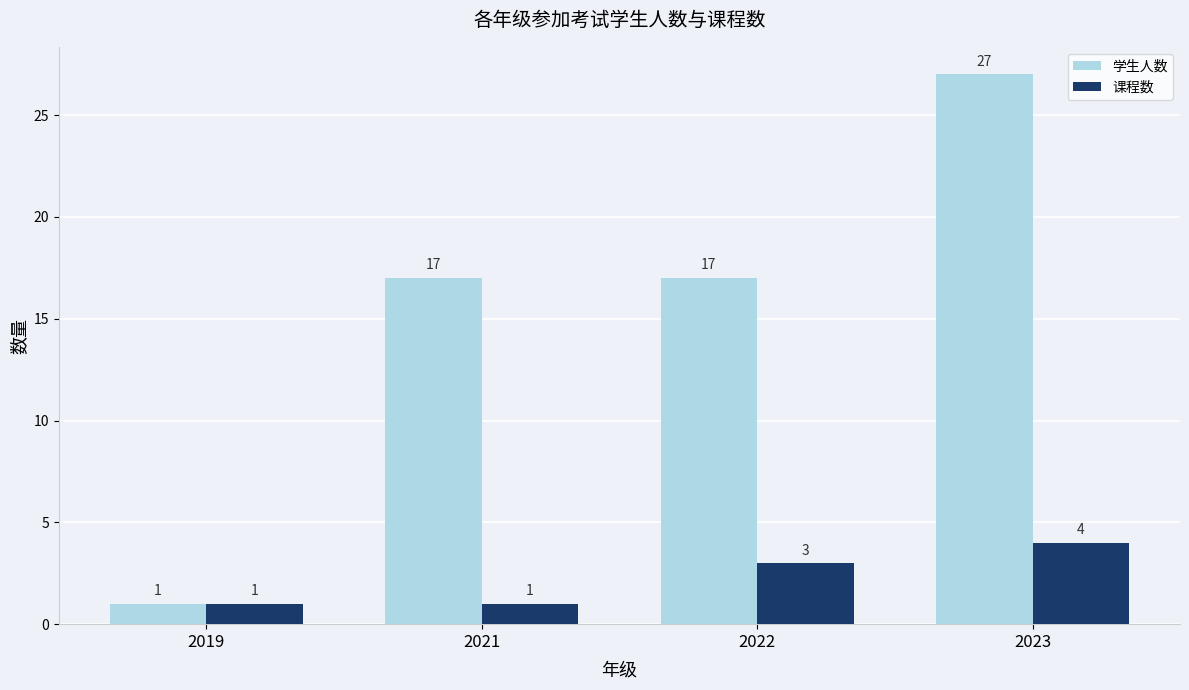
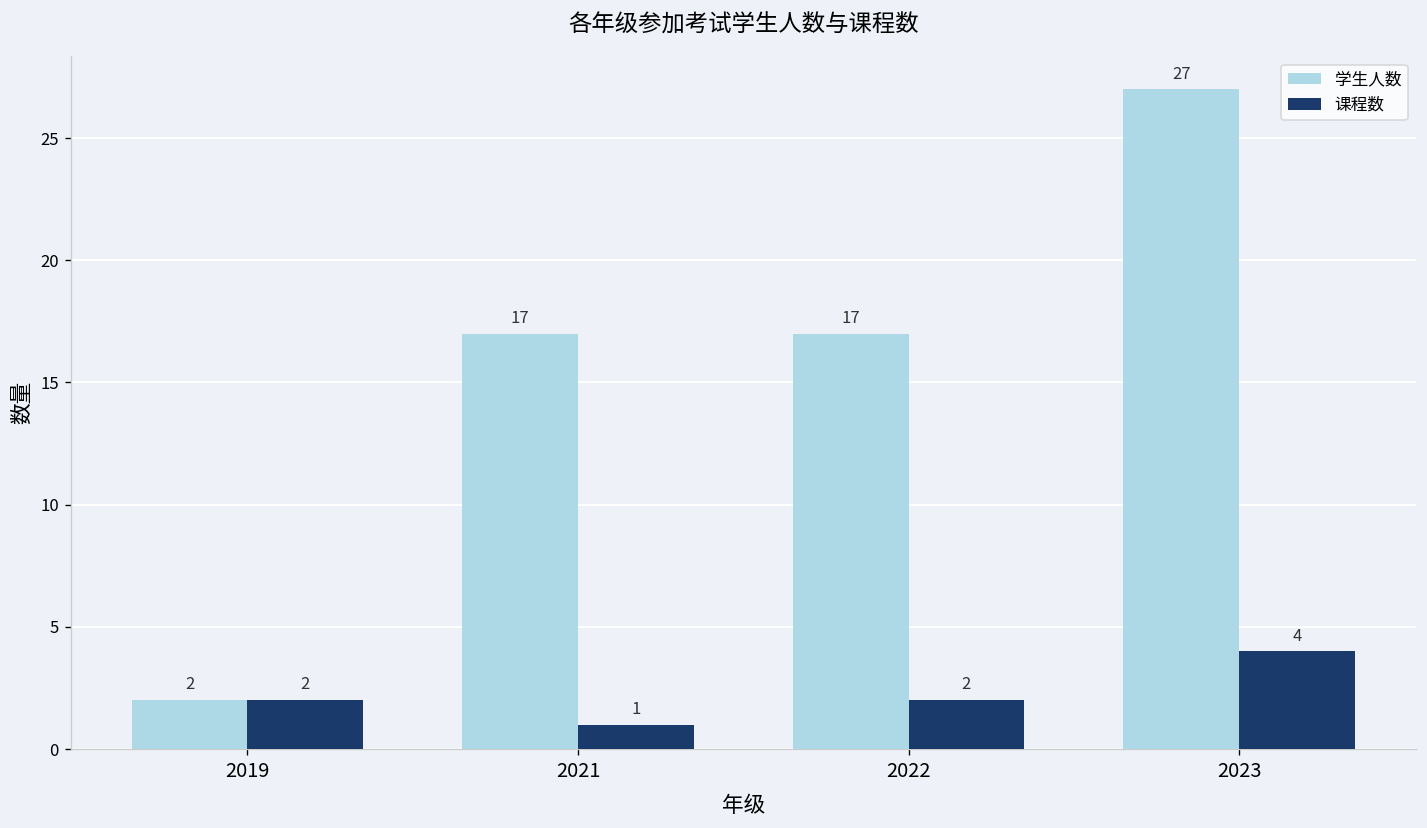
  {
    "学生人数": {
-     "2019": 1,
+     "2019": 2,
      "2021": 17,
      "2022": 17,
      "2023": 27
    },
    "课程数": {
-     "2019": 1,
+     "2019": 2,
      "2021": 1,
-     "2022": 3,
+     "2022": 2,
      "2023": 4
    }
  }
